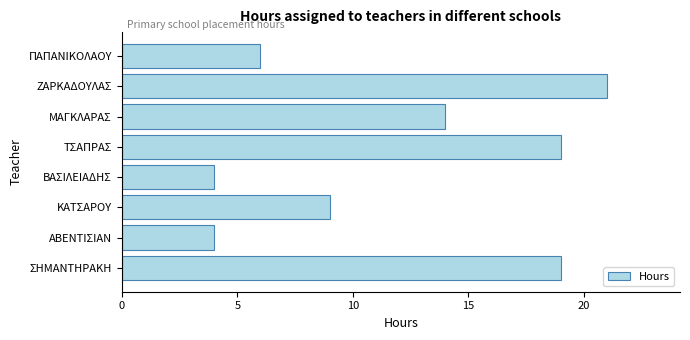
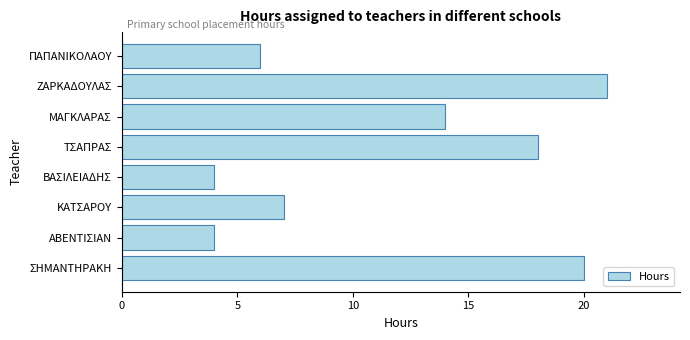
  {
    "ΠΑΠΑΝΙΚΟΛΑΟΥ": 6,
    "ΖΑΡΚΑΔΟΥΛΑΣ": 21,
    "ΜΑΓΚΛΑΡΑΣ": 14,
-   "ΤΣΑΠΡΑΣ": 19,
+   "ΤΣΑΠΡΑΣ": 18,
    "ΒΑΣΙΛΕΙΑΔΗΣ": 4,
-   "ΚΑΤΣΑΡΟΥ": 9,
+   "ΚΑΤΣΑΡΟΥ": 7,
    "ΑΒΕΝΤΙΣΙΑΝ": 4,
-   "ΣΗΜΑΝΤΗΡΑΚΗ": 19
+   "ΣΗΜΑΝΤΗΡΑΚΗ": 20
  }
